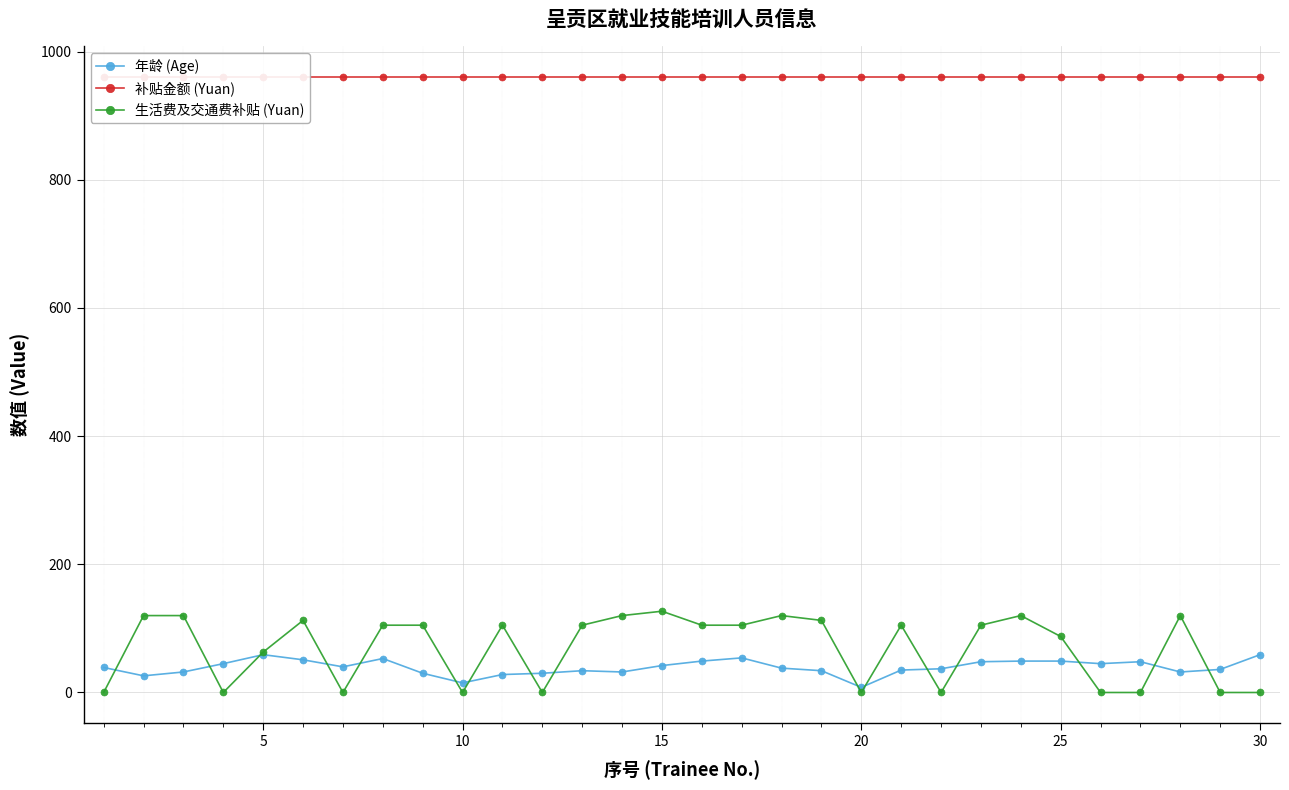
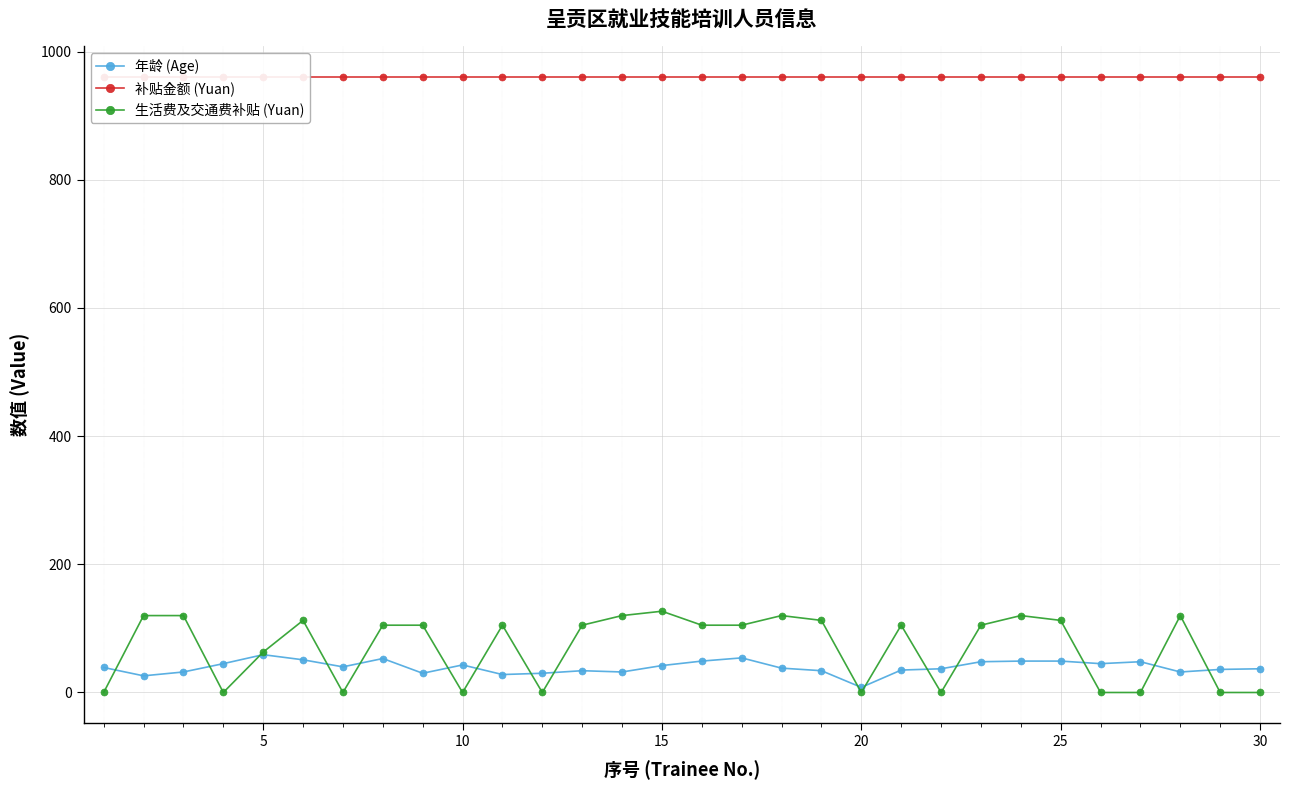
  {
    "年龄 (Age)": {
      "5": 60,
-     "10": 20,
+     "10": 40,
      "15": 40,
      "20": 10,
      "25": 50,
-     "30": 60
+     "30": 40
    },
    "补贴金额 (Yuan)": {
      "10": 960,
      "15": 960,
      "20": 960,
      "25": 960,
      "30": 960
    },
    "生活费及交通费补贴 (Yuan)": {
      "5": 60,
      "10": 0,
      "15": 130,
      "20": 0,
-     "25": 90,
+     "25": 110,
      "30": 0
    }
  }
